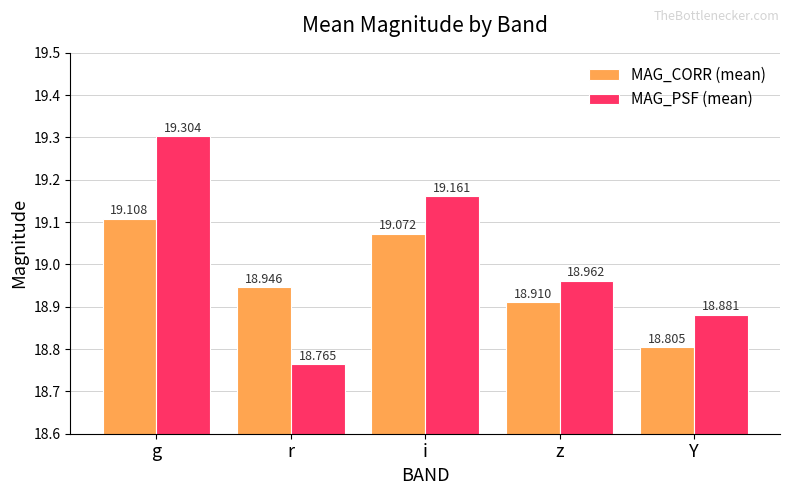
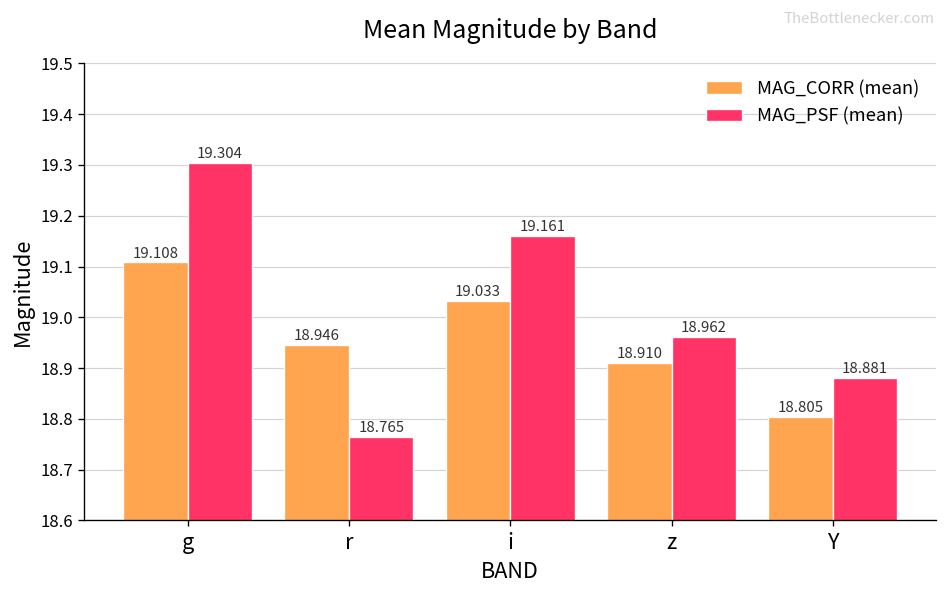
  {
    "MAG_CORR (mean)": {
      "g": 19.108,
      "r": 18.946,
-     "i": 19.072,
+     "i": 19.033,
      "z": 18.910,
      "Y": 18.805
    },
    "MAG_PSF (mean)": {
      "g": 19.304,
      "r": 18.765,
      "i": 19.161,
      "z": 18.962,
      "Y": 18.881
    }
  }
